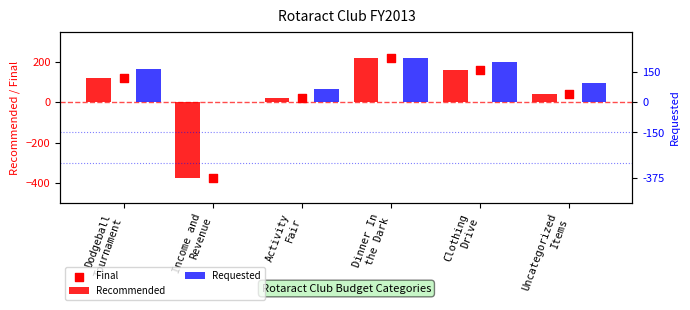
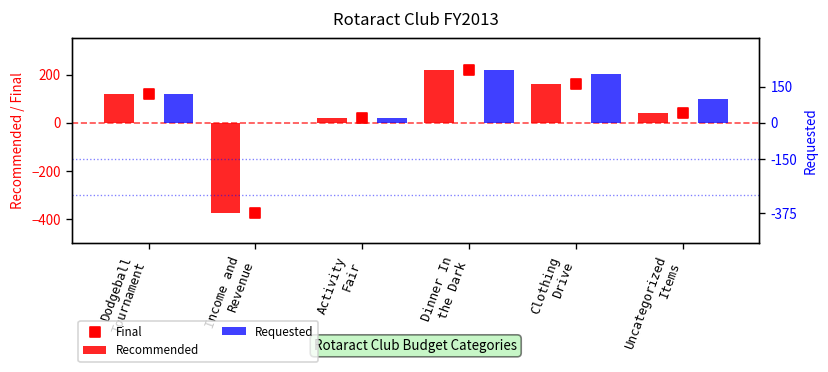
  {
    "Requested": {
-     "Dodgeball Tournament": 160,
+     "Dodgeball Tournament": 120,
      "Income and Revenue": 0,
-     "Activity Fair": 70,
+     "Activity Fair": 20,
      "Dinner In the Dark": 220,
      "Clothing Drive": 200,
      "Uncategorized Items": 100
    }
  }
